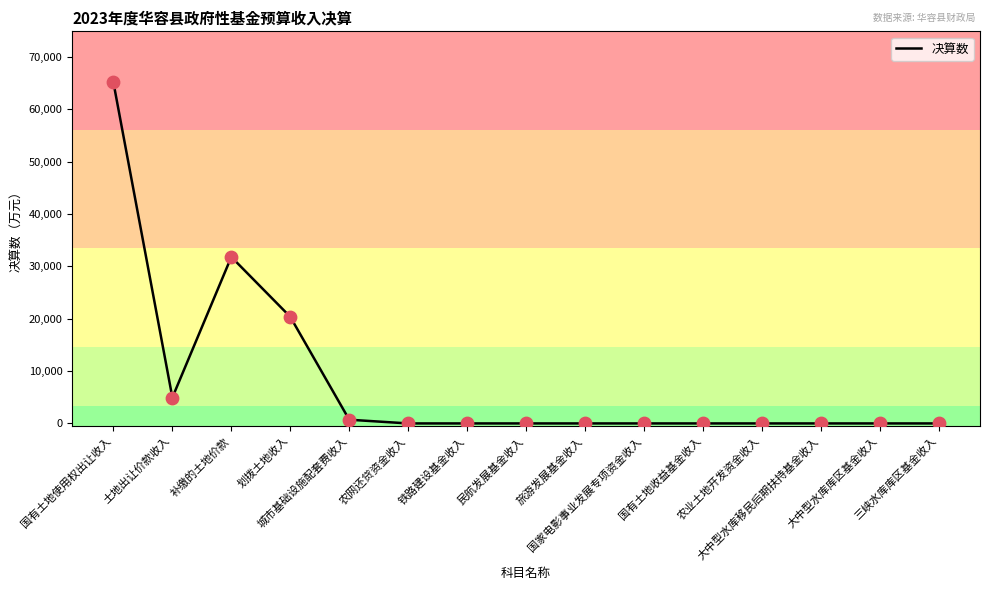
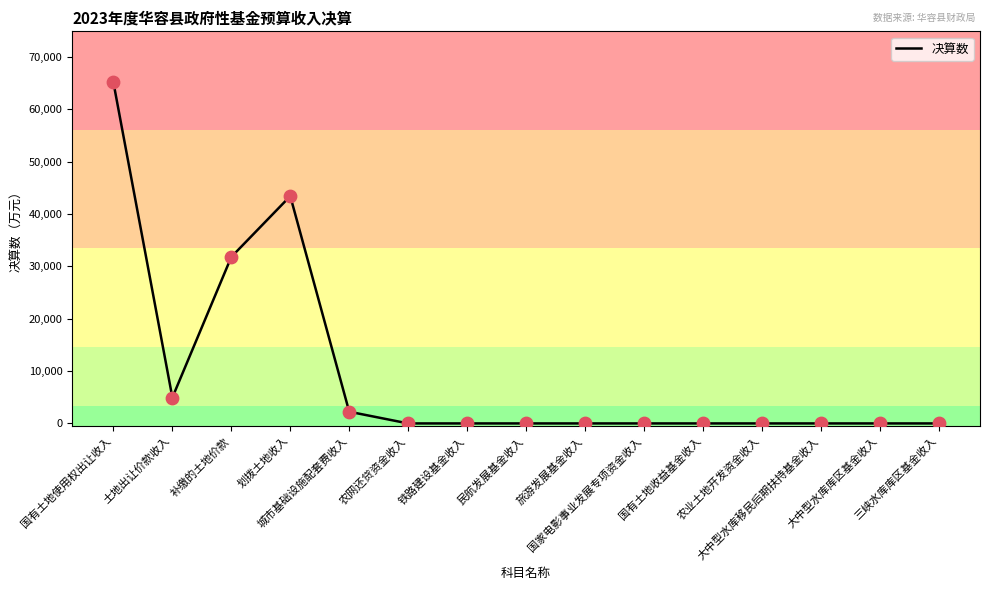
  {
    "国有土地使用权出让收入": "65,000",
    "土地出让价款收入": "5,000",
    "补缴的土地价款": "32,000",
-   "划拨土地收入": "20,000",
-   "城市基础设施配套费收入": "1,000",
+   "划拨土地收入": "43,000",
+   "城市基础设施配套费收入": "2,000",
    "农网还贷资金收入": "0",
    "铁路建设基金收入": "0",
    "民航发展基金收入": "0",
    "旅游发展基金收入": "0",
    "国家电影事业发展专项资金收入": "0",
    "国有土地收益基金收入": "0",
    "农业土地开发资金收入": "0",
    "大中型水库移民后期扶持基金收入": "0",
    "大中型水库库区基金收入": "0",
    "三峡水库库区基金收入": "0"
  }
